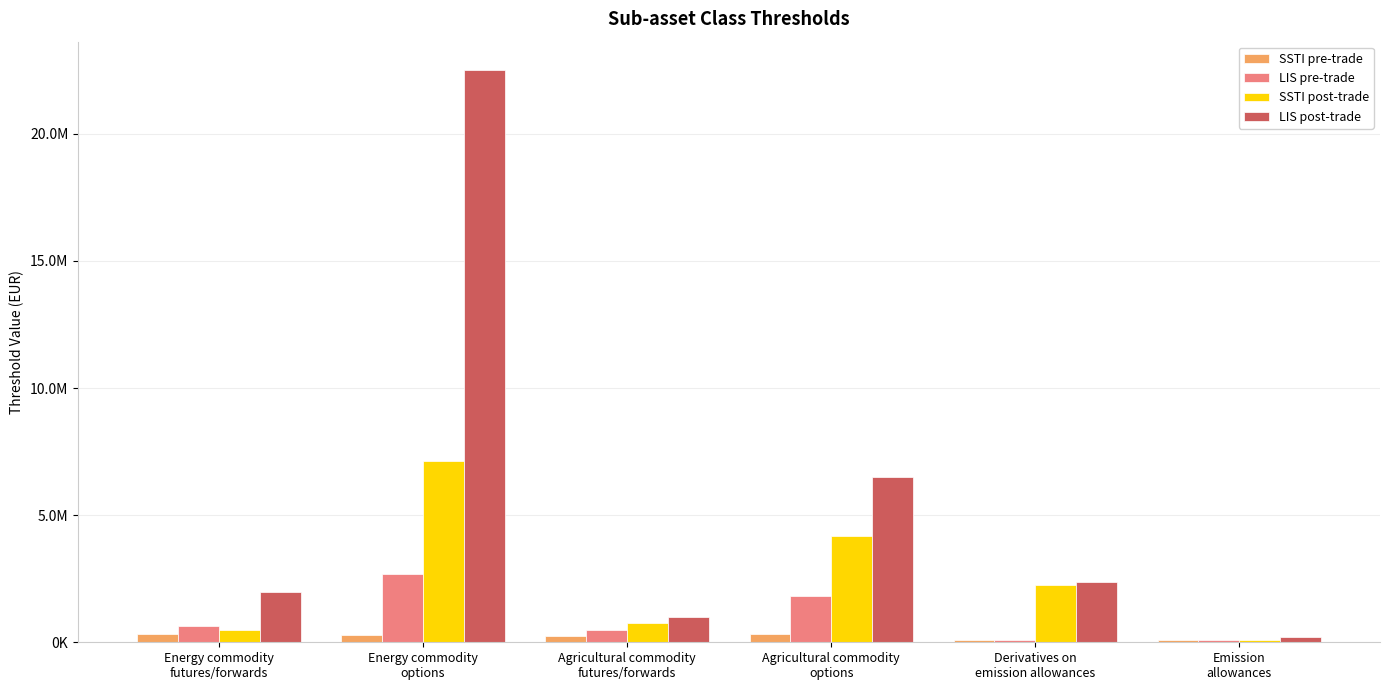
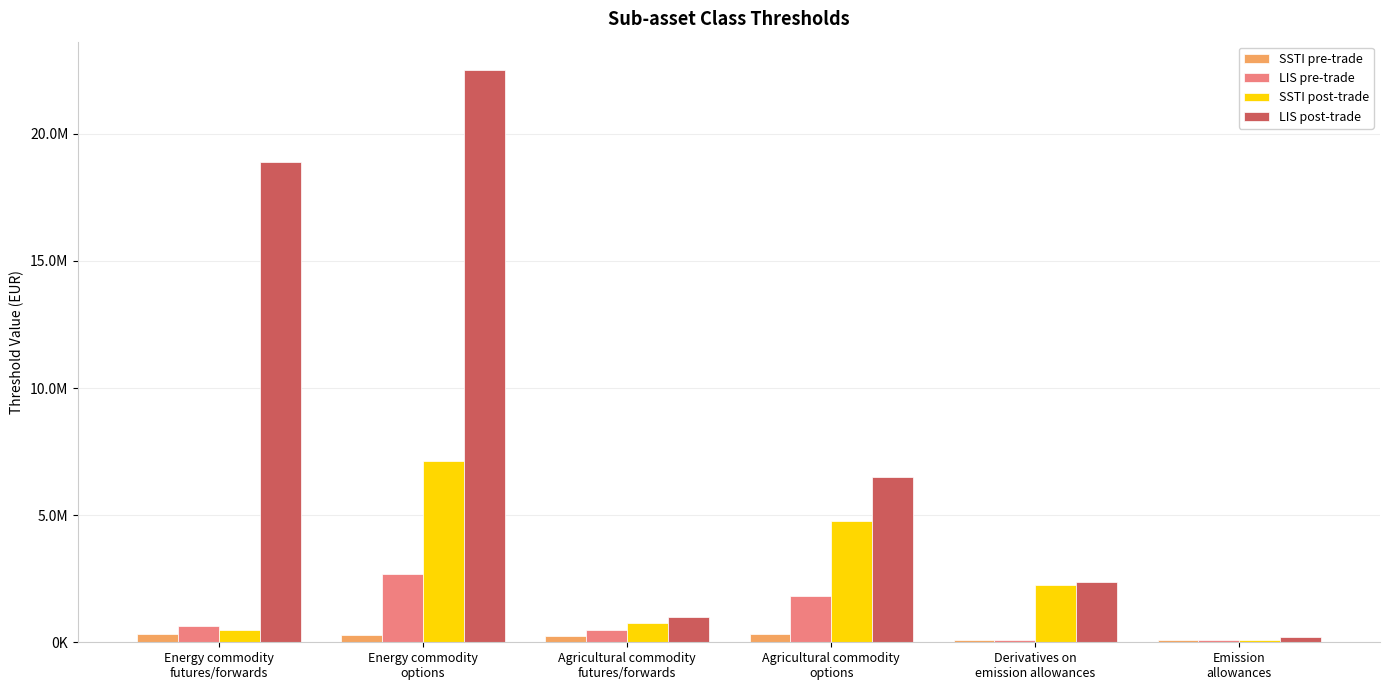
  {
    "SSTI post-trade": {
      "Energy commodity futures/forwards": 500000,
      "Energy commodity options": 7100000,
      "Agricultural commodity futures/forwards": 800000,
-     "Agricultural commodity options": 4200000,
+     "Agricultural commodity options": 4800000,
      "Derivatives on emission allowances": 2300000,
      "Emission allowances": 100000
    },
    "LIS post-trade": {
-     "Energy commodity futures/forwards": 2000000,
+     "Energy commodity futures/forwards": 18900000,
      "Energy commodity options": 22500000,
      "Agricultural commodity futures/forwards": 1000000,
      "Agricultural commodity options": 6500000,
      "Derivatives on emission allowances": 2400000,
      "Emission allowances": 200000
    }
  }
